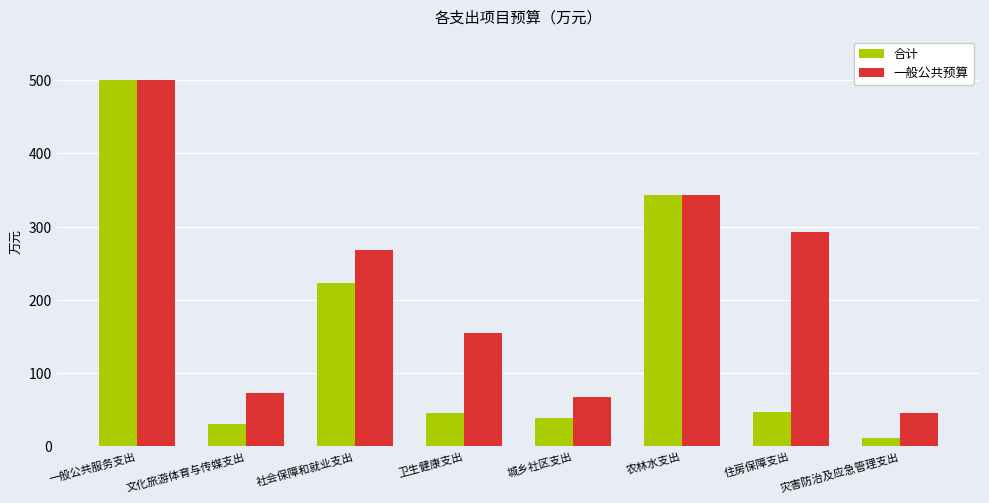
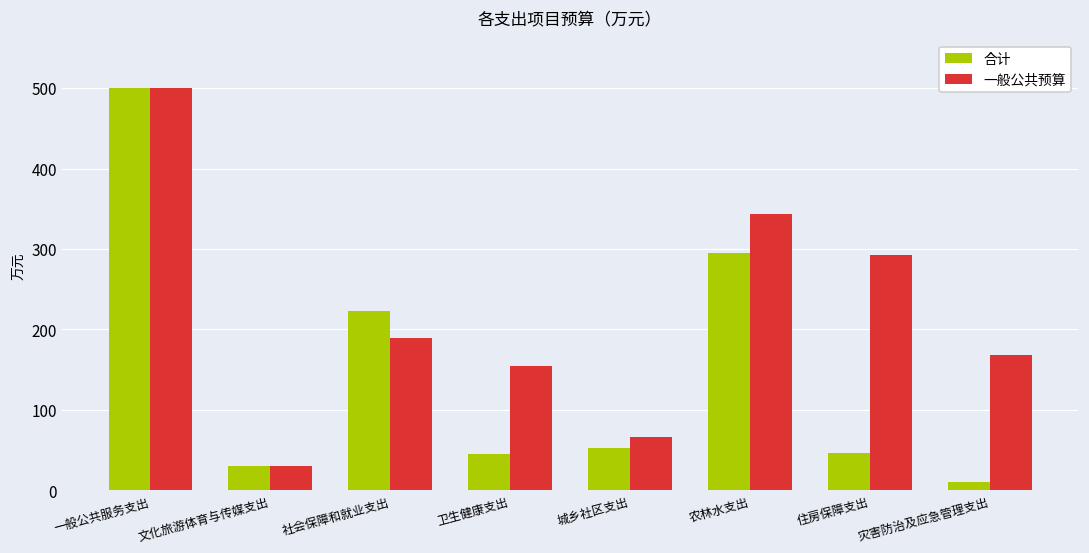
  {
    "合计": {
      "一般公共服务支出": 500,
      "文化旅游体育与传媒支出": 30,
      "社会保障和就业支出": 220,
      "卫生健康支出": 50,
-     "城乡社区支出": 40,
-     "农林水支出": 340,
+     "城乡社区支出": 50,
+     "农林水支出": 290,
      "住房保障支出": 50,
      "灾害防治及应急管理支出": 10
    },
    "一般公共预算": {
      "一般公共服务支出": 500,
-     "文化旅游体育与传媒支出": 70,
-     "社会保障和就业支出": 270,
+     "文化旅游体育与传媒支出": 30,
+     "社会保障和就业支出": 190,
      "卫生健康支出": 150,
      "城乡社区支出": 70,
      "农林水支出": 340,
      "住房保障支出": 290,
-     "灾害防治及应急管理支出": 50
+     "灾害防治及应急管理支出": 170
    }
  }
